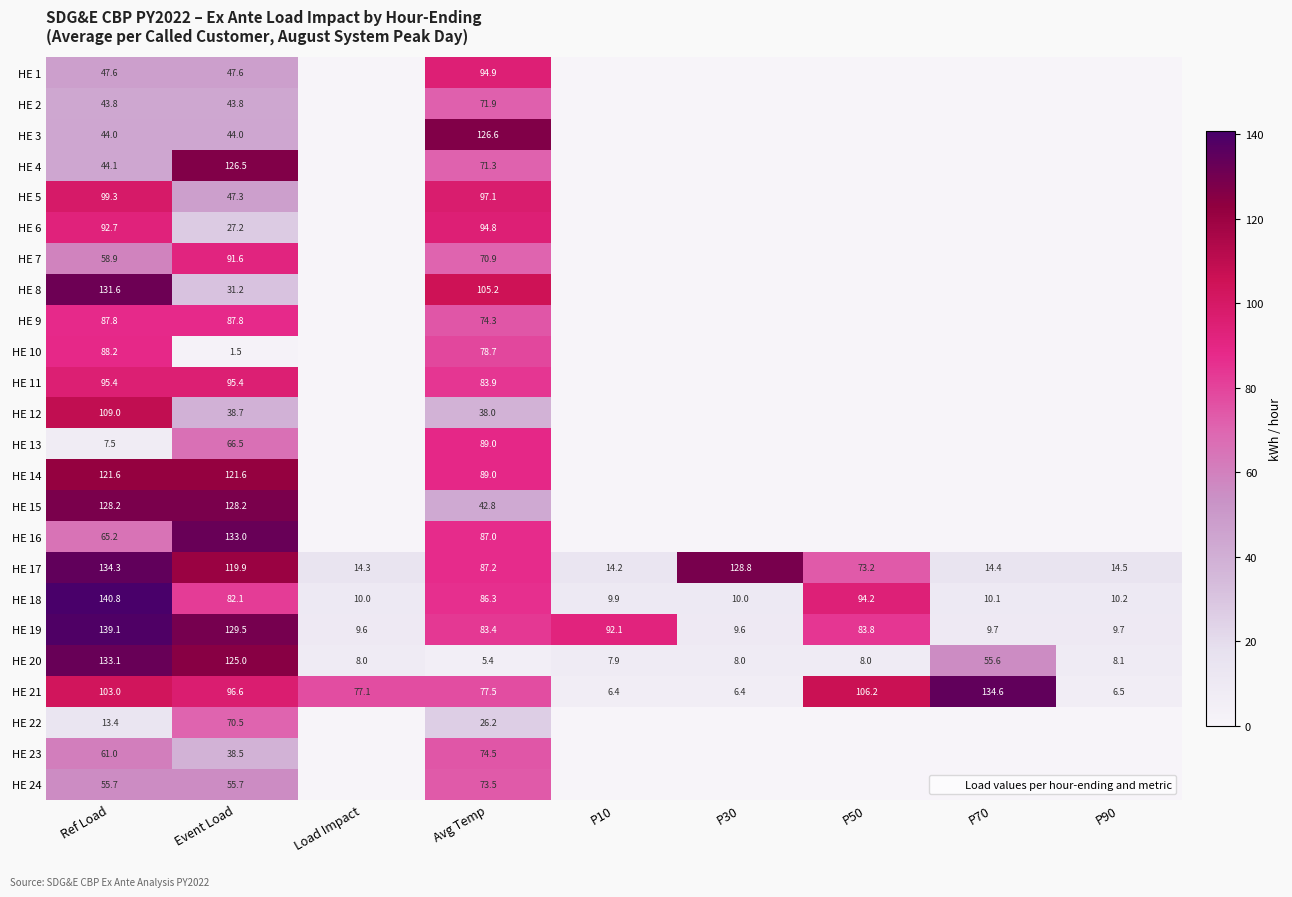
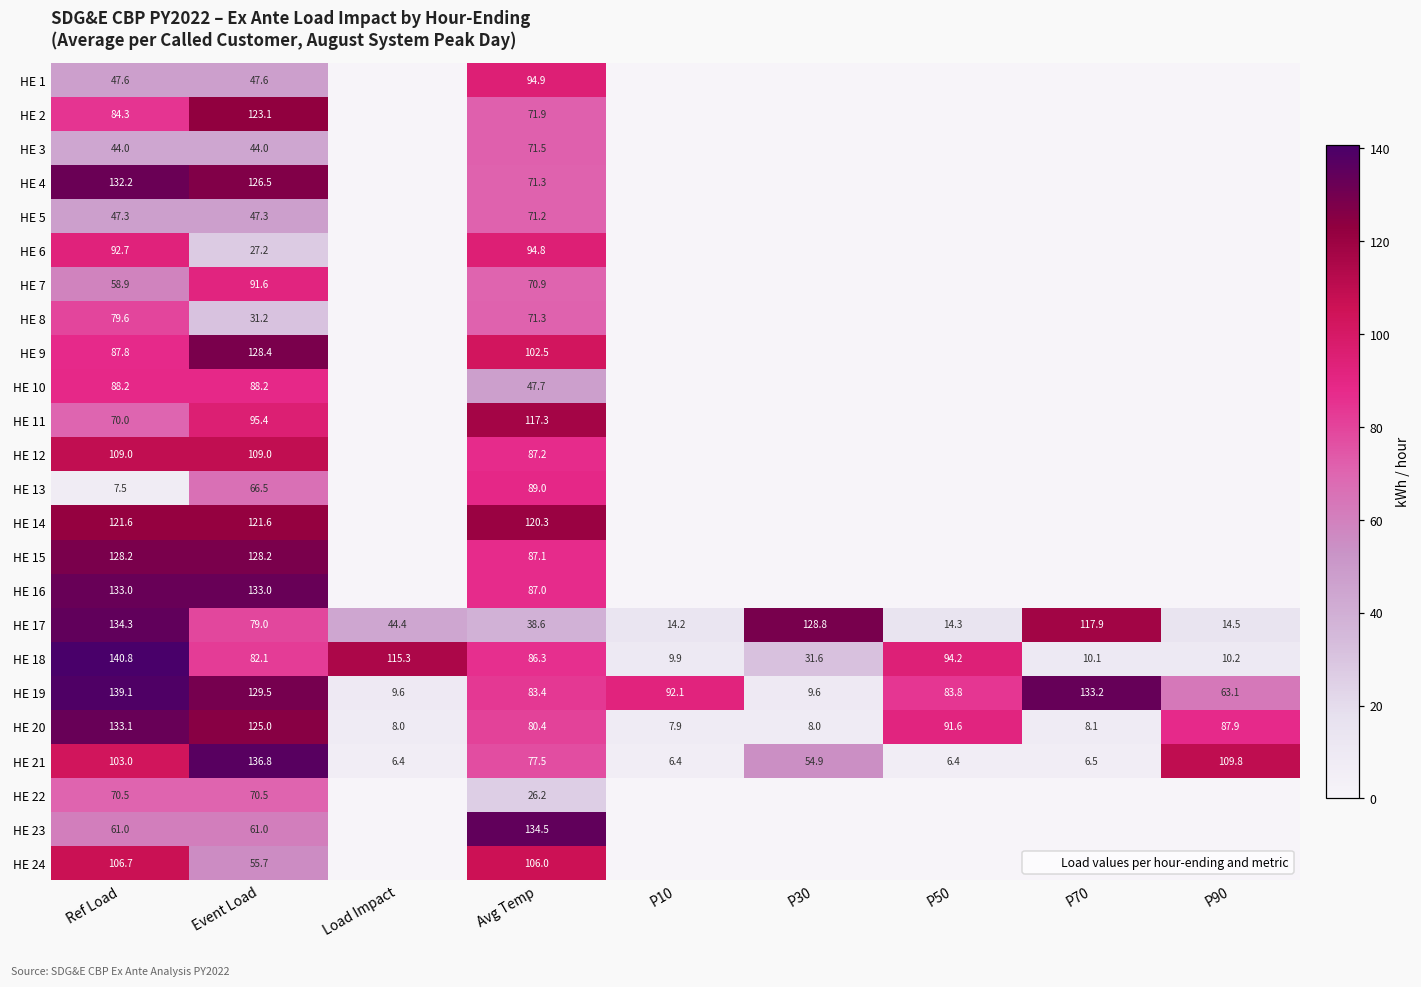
  {
    "HE 1": {
      "Ref Load": 47.6,
      "Event Load": 47.6,
      "Avg Temp": 94.9
    },
    "HE 2": {
-     "Ref Load": 43.8,
-     "Event Load": 43.8,
+     "Ref Load": 84.3,
+     "Event Load": 123.1,
      "Avg Temp": 71.9
    },
    "HE 3": {
      "Ref Load": 44.0,
      "Event Load": 44.0,
-     "Avg Temp": 126.6
+     "Avg Temp": 71.5
    },
    "HE 4": {
-     "Ref Load": 44.1,
+     "Ref Load": 132.2,
      "Event Load": 126.5,
      "Avg Temp": 71.3
    },
    "HE 5": {
-     "Ref Load": 99.3,
+     "Ref Load": 47.3,
      "Event Load": 47.3,
-     "Avg Temp": 97.1
+     "Avg Temp": 71.2
    },
    "HE 6": {
      "Ref Load": 92.7,
      "Event Load": 27.2,
      "Avg Temp": 94.8
    },
    "HE 7": {
      "Ref Load": 58.9,
      "Event Load": 91.6,
      "Avg Temp": 70.9
    },
    "HE 8": {
-     "Ref Load": 131.6,
+     "Ref Load": 79.6,
      "Event Load": 31.2,
-     "Avg Temp": 105.2
+     "Avg Temp": 71.3
    },
    "HE 9": {
      "Ref Load": 87.8,
-     "Event Load": 87.8,
-     "Avg Temp": 74.3
+     "Event Load": 128.4,
+     "Avg Temp": 102.5
    },
    "HE 10": {
      "Ref Load": 88.2,
-     "Event Load": 1.5,
-     "Avg Temp": 78.7
+     "Event Load": 88.2,
+     "Avg Temp": 47.7
    },
    "HE 11": {
-     "Ref Load": 95.4,
+     "Ref Load": 70.0,
      "Event Load": 95.4,
-     "Avg Temp": 83.9
+     "Avg Temp": 117.3
    },
    "HE 12": {
      "Ref Load": 109.0,
-     "Event Load": 38.7,
-     "Avg Temp": 38.0
+     "Event Load": 109.0,
+     "Avg Temp": 87.2
    },
    "HE 13": {
      "Ref Load": 7.5,
      "Event Load": 66.5,
      "Avg Temp": 89.0
    },
    "HE 14": {
      "Ref Load": 121.6,
      "Event Load": 121.6,
-     "Avg Temp": 89.0
+     "Avg Temp": 120.3
    },
    "HE 15": {
      "Ref Load": 128.2,
      "Event Load": 128.2,
-     "Avg Temp": 42.8
+     "Avg Temp": 87.1
    },
    "HE 16": {
-     "Ref Load": 65.2,
+     "Ref Load": 133.0,
      "Event Load": 133.0,
      "Avg Temp": 87.0
    },
    "HE 17": {
      "Ref Load": 134.3,
-     "Event Load": 119.9,
-     "Load Impact": 14.3,
-     "Avg Temp": 87.2,
+     "Event Load": 79.0,
+     "Load Impact": 44.4,
+     "Avg Temp": 38.6,
      "P10": 14.2,
      "P30": 128.8,
-     "P50": 73.2,
-     "P70": 14.4,
+     "P50": 14.3,
+     "P70": 117.9,
      "P90": 14.5
    },
    "HE 18": {
      "Ref Load": 140.8,
      "Event Load": 82.1,
-     "Load Impact": 10.0,
+     "Load Impact": 115.3,
      "Avg Temp": 86.3,
      "P10": 9.9,
-     "P30": 10.0,
+     "P30": 31.6,
      "P50": 94.2,
      "P70": 10.1,
      "P90": 10.2
    },
    "HE 19": {
      "Ref Load": 139.1,
      "Event Load": 129.5,
      "Load Impact": 9.6,
      "Avg Temp": 83.4,
      "P10": 92.1,
      "P30": 9.6,
      "P50": 83.8,
-     "P70": 9.7,
-     "P90": 9.7
+     "P70": 133.2,
+     "P90": 63.1
    },
    "HE 20": {
      "Ref Load": 133.1,
      "Event Load": 125.0,
      "Load Impact": 8.0,
-     "Avg Temp": 5.4,
+     "Avg Temp": 80.4,
      "P10": 7.9,
      "P30": 8.0,
-     "P50": 8.0,
-     "P70": 55.6,
-     "P90": 8.1
+     "P50": 91.6,
+     "P70": 8.1,
+     "P90": 87.9
    },
    "HE 21": {
      "Ref Load": 103.0,
-     "Event Load": 96.6,
-     "Load Impact": 77.1,
+     "Event Load": 136.8,
+     "Load Impact": 6.4,
      "Avg Temp": 77.5,
      "P10": 6.4,
-     "P30": 6.4,
-     "P50": 106.2,
-     "P70": 134.6,
-     "P90": 6.5
+     "P30": 54.9,
+     "P50": 6.4,
+     "P70": 6.5,
+     "P90": 109.8
    },
    "HE 22": {
-     "Ref Load": 13.4,
+     "Ref Load": 70.5,
      "Event Load": 70.5,
      "Avg Temp": 26.2
    },
    "HE 23": {
      "Ref Load": 61.0,
-     "Event Load": 38.5,
-     "Avg Temp": 74.5
+     "Event Load": 61.0,
+     "Avg Temp": 134.5
    },
    "HE 24": {
-     "Ref Load": 55.7,
+     "Ref Load": 106.7,
      "Event Load": 55.7,
-     "Avg Temp": 73.5
+     "Avg Temp": 106.0
    }
  }
